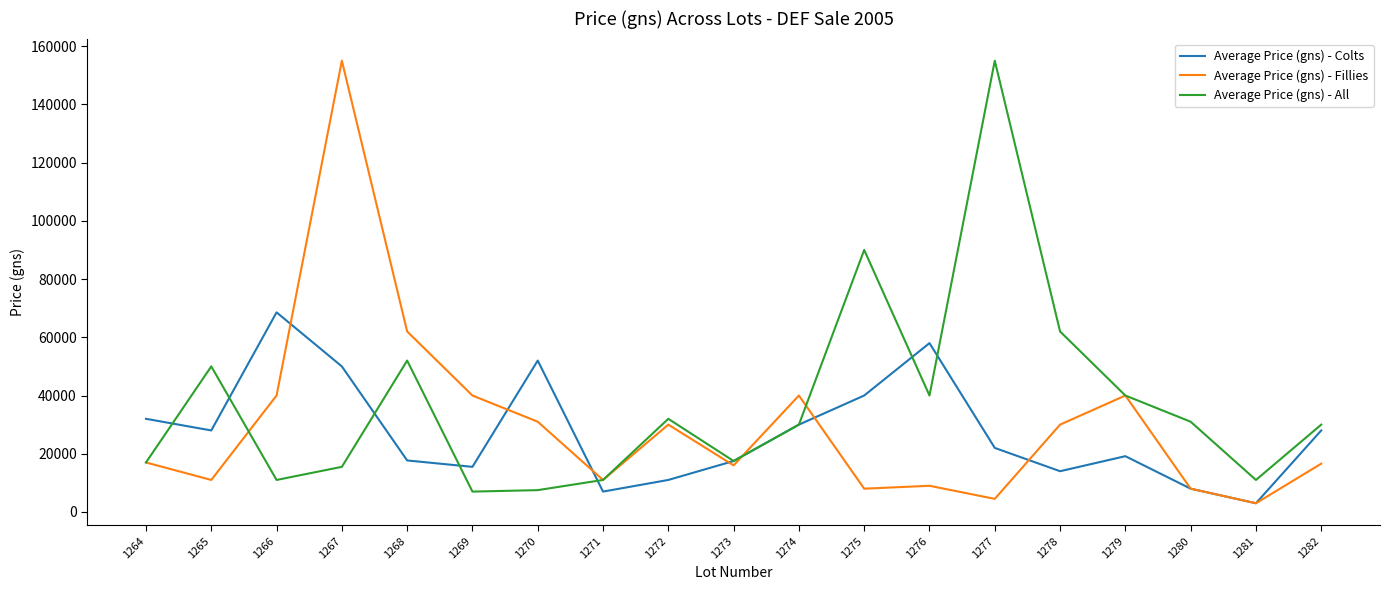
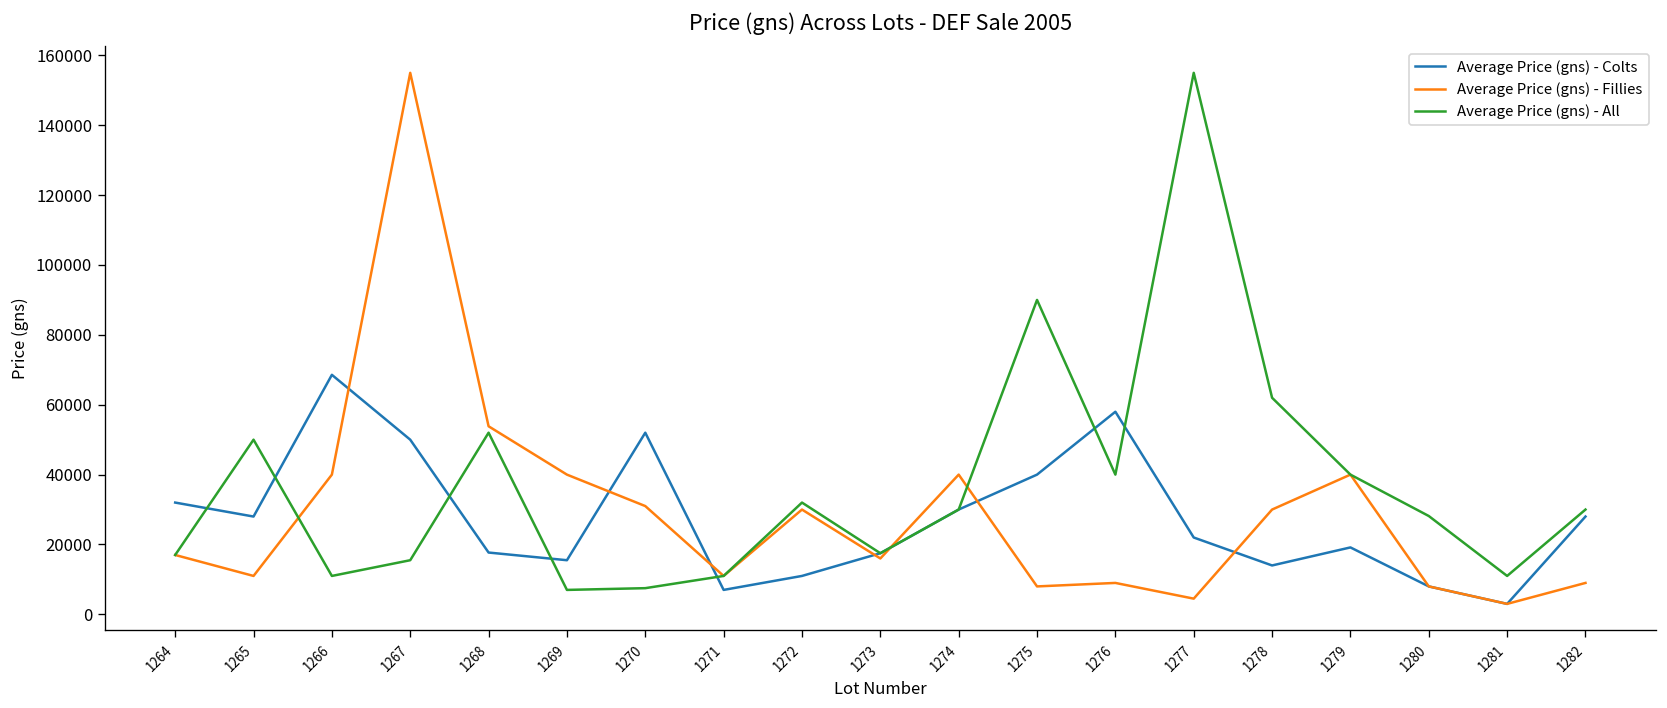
  {
    "Average Price (gns) - Colts": {
      "1264": 32000,
      "1265": 28000,
      "1266": 69000,
      "1267": 50000,
      "1268": 18000,
      "1269": 16000,
      "1270": 52000,
      "1271": 7000,
      "1272": 11000,
      "1275": 40000,
      "1276": 58000,
      "1277": 22000,
      "1278": 14000,
      "1279": 19000,
      "1282": 28000
    },
    "Average Price (gns) - Fillies": {
      "1265": 11000,
      "1266": 40000,
      "1267": 155000,
-     "1268": 62000,
+     "1268": 54000,
      "1269": 40000,
      "1270": 31000,
      "1272": 30000,
      "1273": 16000,
      "1274": 40000,
      "1275": 8000,
      "1276": 9000,
      "1277": 5000,
      "1278": 30000,
-     "1282": 17000
+     "1282": 9000
    },
    "Average Price (gns) - All": {
      "1265": 50000,
      "1266": 11000,
      "1267": 16000,
      "1268": 52000,
      "1269": 7000,
      "1270": 8000,
      "1272": 32000,
      "1275": 90000,
      "1276": 40000,
      "1277": 155000,
      "1278": 62000,
-     "1280": 31000,
+     "1280": 28000,
      "1281": 11000,
      "1282": 30000
    }
  }
